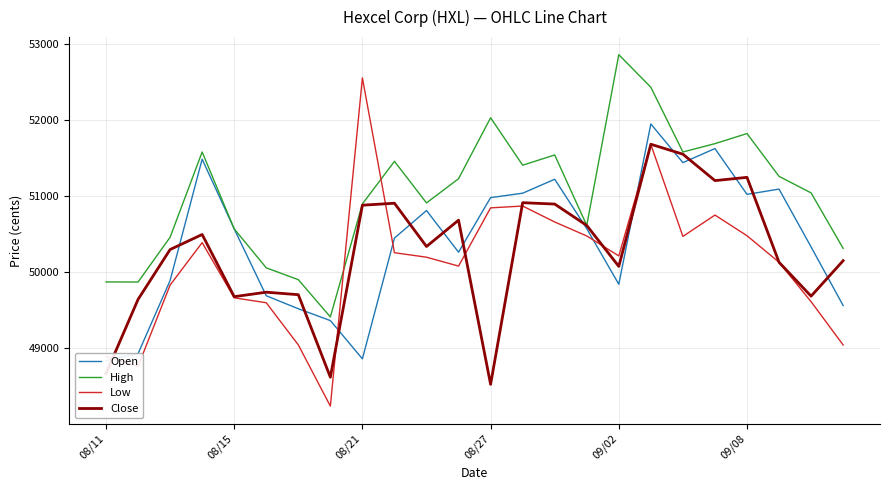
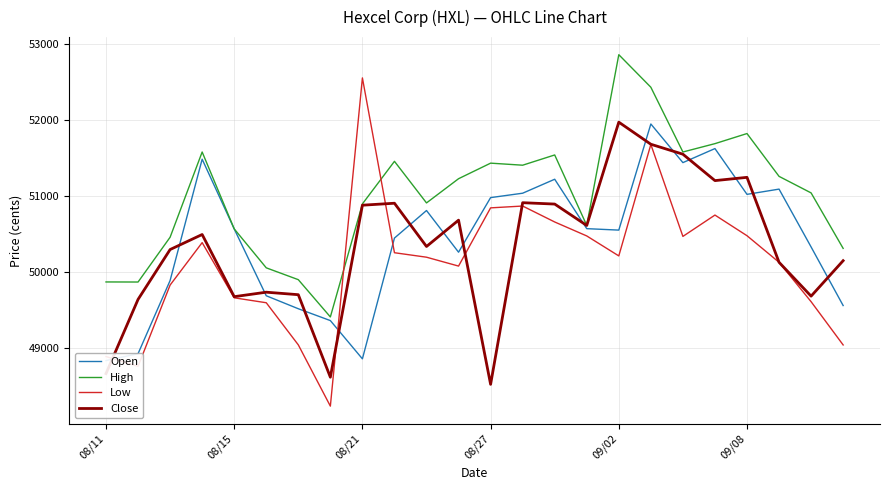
  {
    "Open": {
      "08/21": 48900,
      "08/27": 51000,
-     "09/02": 49800,
+     "09/02": 50600,
      "09/08": 51000
    },
    "High": {
      "08/11": 49900,
-     "08/27": 52000,
+     "08/27": 51400,
      "09/02": 52900,
      "09/08": 51800
    },
    "Low": {
      "08/21": 52600,
      "08/27": 50800,
      "09/02": 50200,
      "09/08": 50500
    },
    "Close": {
      "08/27": 48500,
-     "09/02": 50100,
+     "09/02": 52000,
      "09/08": 51200
    }
  }
